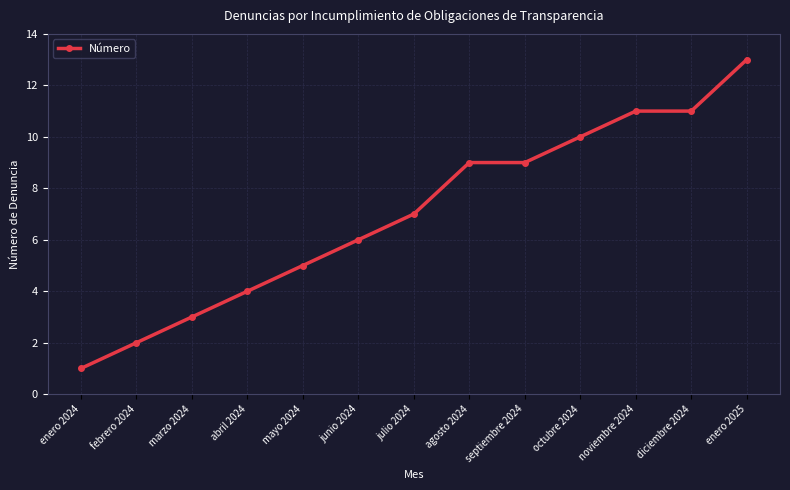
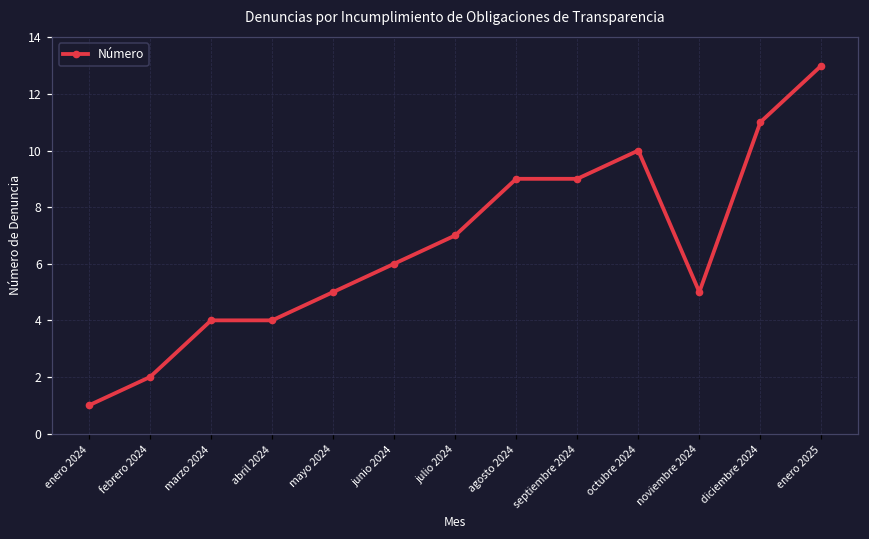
  {
    "enero 2024": 1,
    "febrero 2024": 2,
-   "marzo 2024": 3,
+   "marzo 2024": 4,
    "abril 2024": 4,
    "mayo 2024": 5,
    "junio 2024": 6,
    "julio 2024": 7,
    "agosto 2024": 9,
    "septiembre 2024": 9,
    "octubre 2024": 10,
-   "noviembre 2024": 11,
+   "noviembre 2024": 5,
    "diciembre 2024": 11,
    "enero 2025": 13
  }
